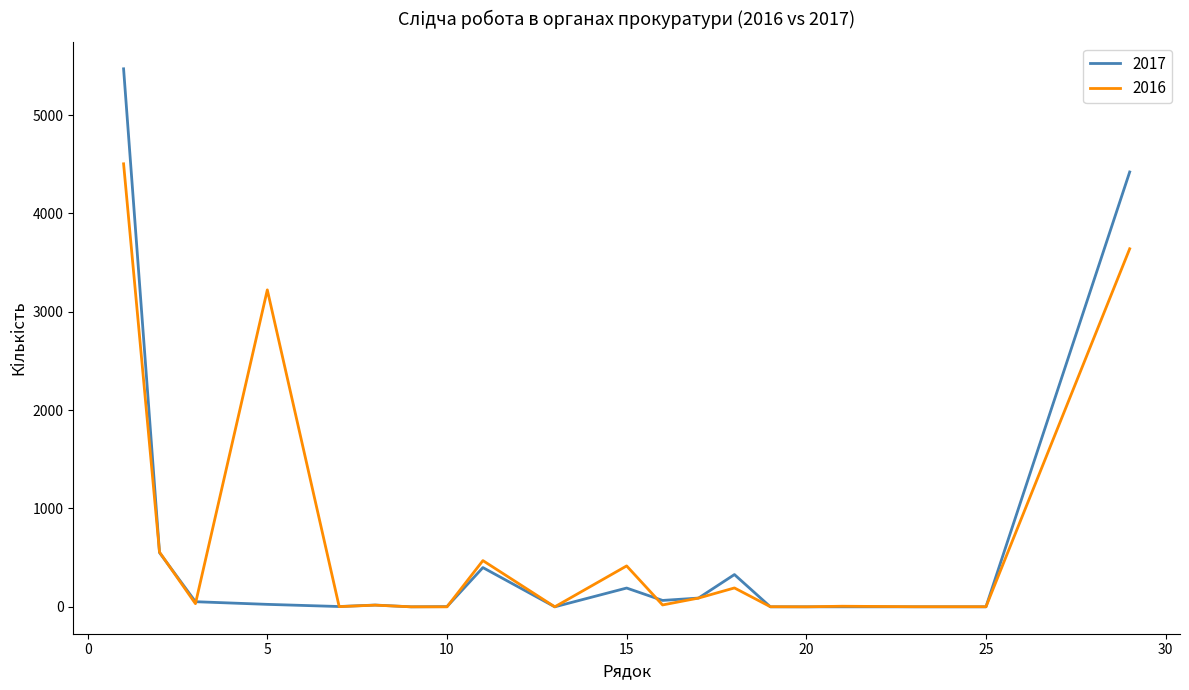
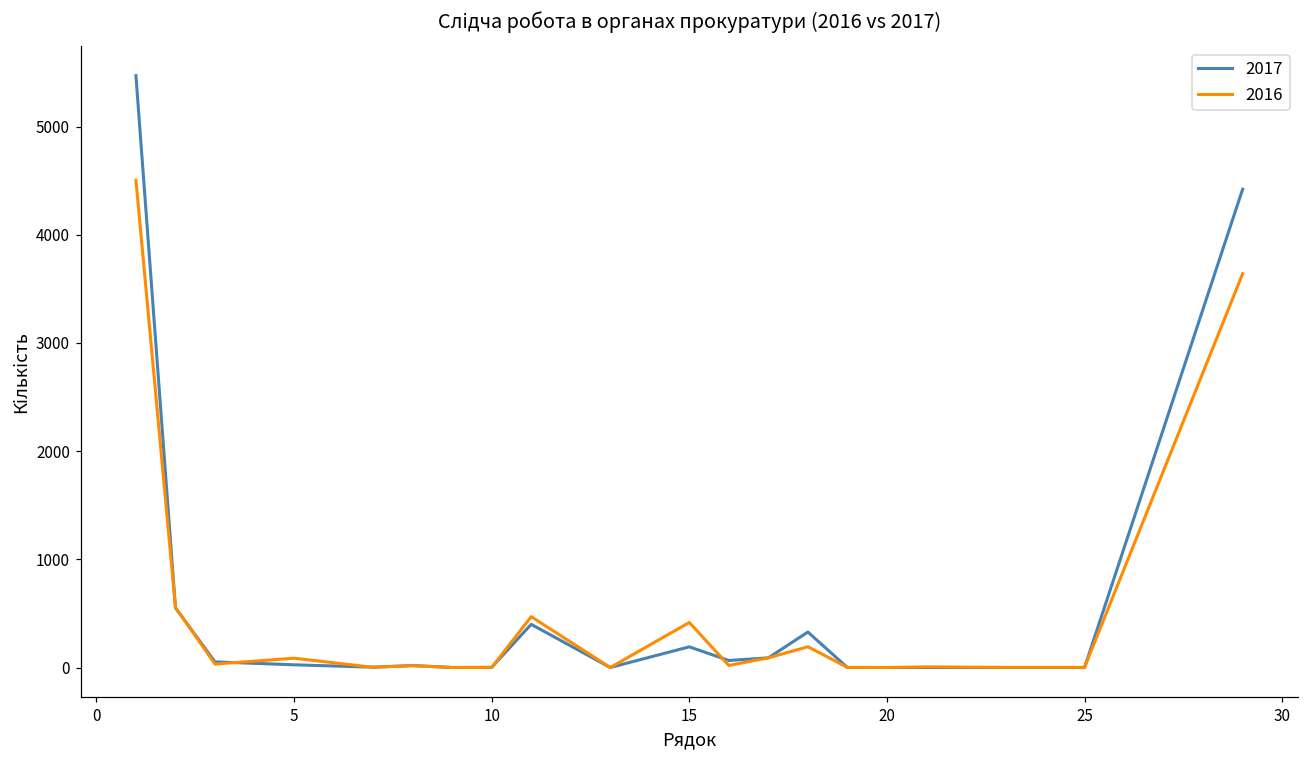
  {
    "2017": {
      "5": 0,
      "15": 200
    },
    "2016": {
-     "5": 3200,
+     "5": 100,
      "15": 400
    }
  }
